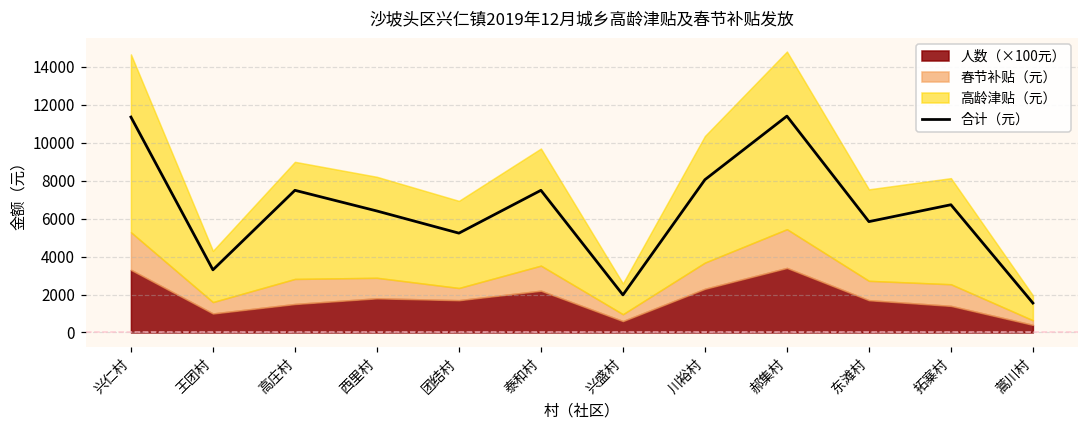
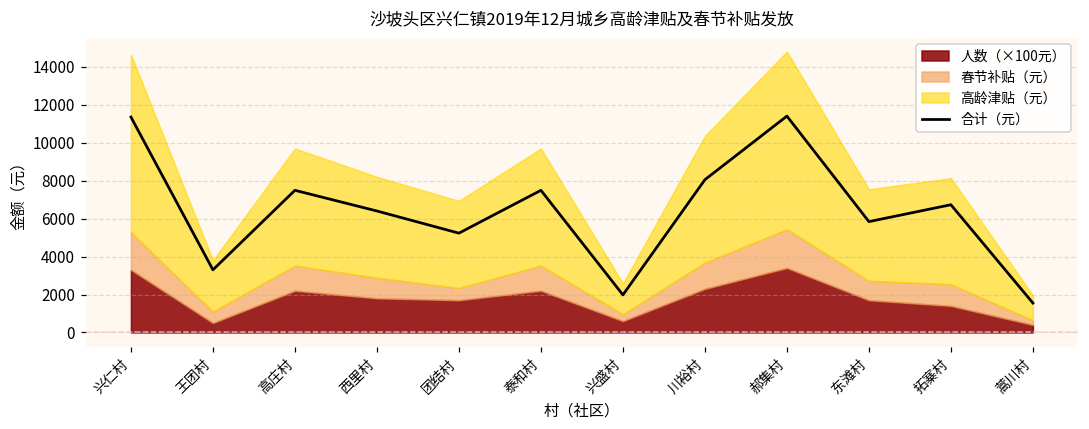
  {
    "合计（元）": {
      "兴仁村": 11400,
      "王团村": 3300,
      "高庄村": 7500,
      "西里村": 6400,
      "团结村": 5200,
      "泰和村": 7500,
      "兴盛村": 2000,
      "川裕村": 8100,
      "郝集村": 11400,
      "东滩村": 5800,
      "拓寨村": 6700,
      "蒿川村": 1600
    },
    "人数（×100元）": {
      "兴仁村": 3300,
-     "王团村": 1000,
-     "高庄村": 1500,
+     "王团村": 500,
+     "高庄村": 2200,
      "西里村": 1800,
      "团结村": 1700,
      "泰和村": 2200,
      "兴盛村": 600,
      "川裕村": 2300,
      "郝集村": 3400,
      "东滩村": 1700,
      "拓寨村": 1400,
      "蒿川村": 400
    },
    "春节补贴（元）": {
      "兴仁村": 2000,
      "王团村": 600,
      "高庄村": 1300,
      "西里村": 1100,
      "团结村": 600,
      "泰和村": 1300,
      "兴盛村": 400,
      "川裕村": 1400,
      "郝集村": 2000,
      "东滩村": 1000,
      "拓寨村": 1100,
      "蒿川村": 200
    },
    "高龄津贴（元）": {
      "兴仁村": 9400,
      "王团村": 2700,
      "高庄村": 6200,
      "西里村": 5300,
      "团结村": 4600,
      "泰和村": 6200,
      "兴盛村": 1600,
      "川裕村": 6700,
      "郝集村": 9400,
      "东滩村": 4800,
      "拓寨村": 5600,
      "蒿川村": 1300
    }
  }
